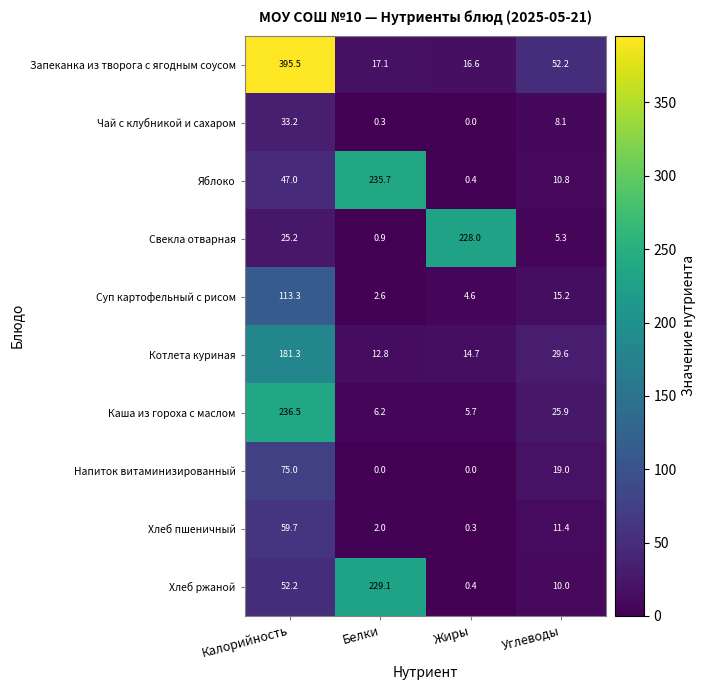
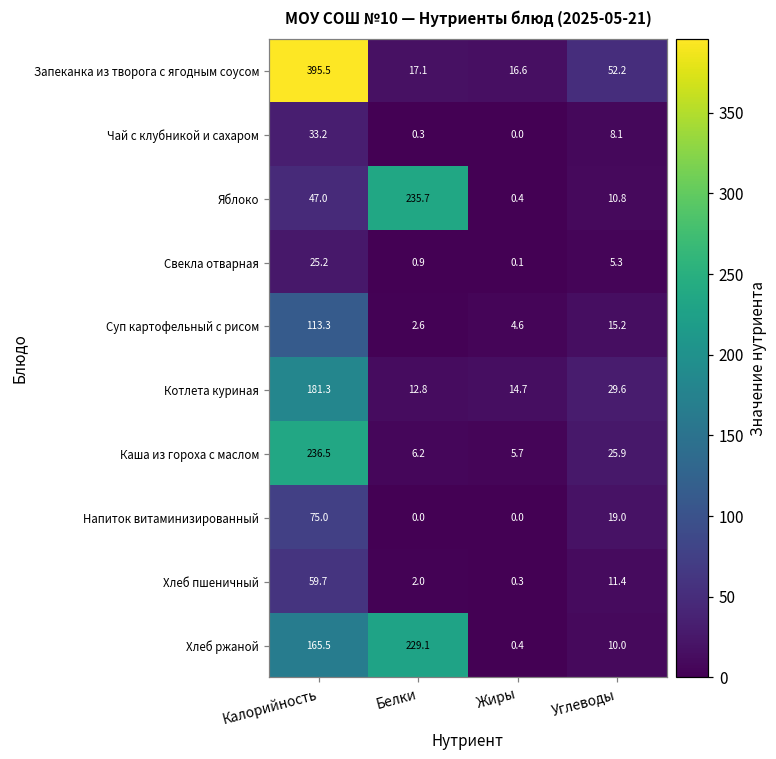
  {
    "Запеканка из творога с ягодным соусом": {
      "Калорийность": 395.5,
      "Белки": 17.1,
      "Жиры": 16.6,
      "Углеводы": 52.2
    },
    "Чай с клубникой и сахаром": {
      "Калорийность": 33.2,
      "Белки": 0.3,
      "Жиры": 0.0,
      "Углеводы": 8.1
    },
    "Яблоко": {
      "Калорийность": 47.0,
      "Белки": 235.7,
      "Жиры": 0.4,
      "Углеводы": 10.8
    },
    "Свекла отварная": {
      "Калорийность": 25.2,
      "Белки": 0.9,
-     "Жиры": 228.0,
+     "Жиры": 0.1,
      "Углеводы": 5.3
    },
    "Суп картофельный с рисом": {
      "Калорийность": 113.3,
      "Белки": 2.6,
      "Жиры": 4.6,
      "Углеводы": 15.2
    },
    "Котлета куриная": {
      "Калорийность": 181.3,
      "Белки": 12.8,
      "Жиры": 14.7,
      "Углеводы": 29.6
    },
    "Каша из гороха с маслом": {
      "Калорийность": 236.5,
      "Белки": 6.2,
      "Жиры": 5.7,
      "Углеводы": 25.9
    },
    "Напиток витаминизированный": {
      "Калорийность": 75.0,
      "Белки": 0.0,
      "Жиры": 0.0,
      "Углеводы": 19.0
    },
    "Хлеб пшеничный": {
      "Калорийность": 59.7,
      "Белки": 2.0,
      "Жиры": 0.3,
      "Углеводы": 11.4
    },
    "Хлеб ржаной": {
-     "Калорийность": 52.2,
+     "Калорийность": 165.5,
      "Белки": 229.1,
      "Жиры": 0.4,
      "Углеводы": 10.0
    }
  }
